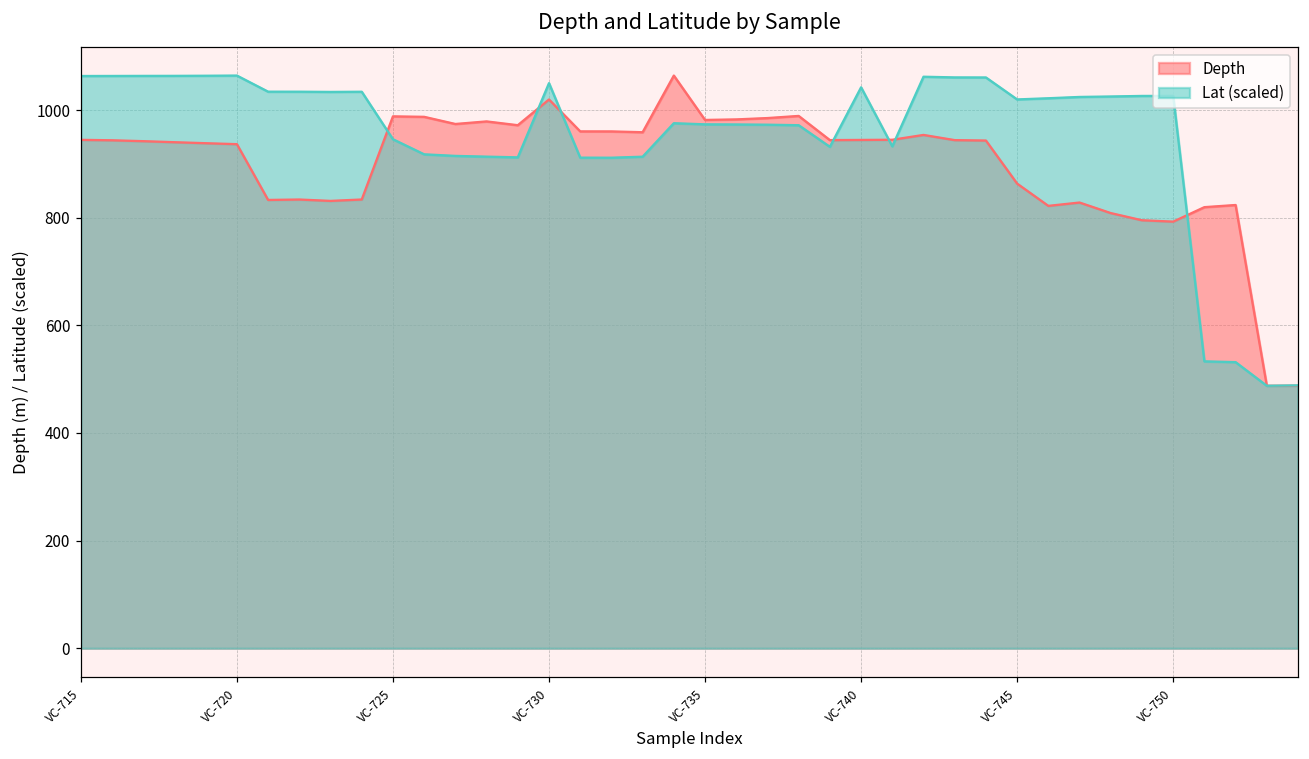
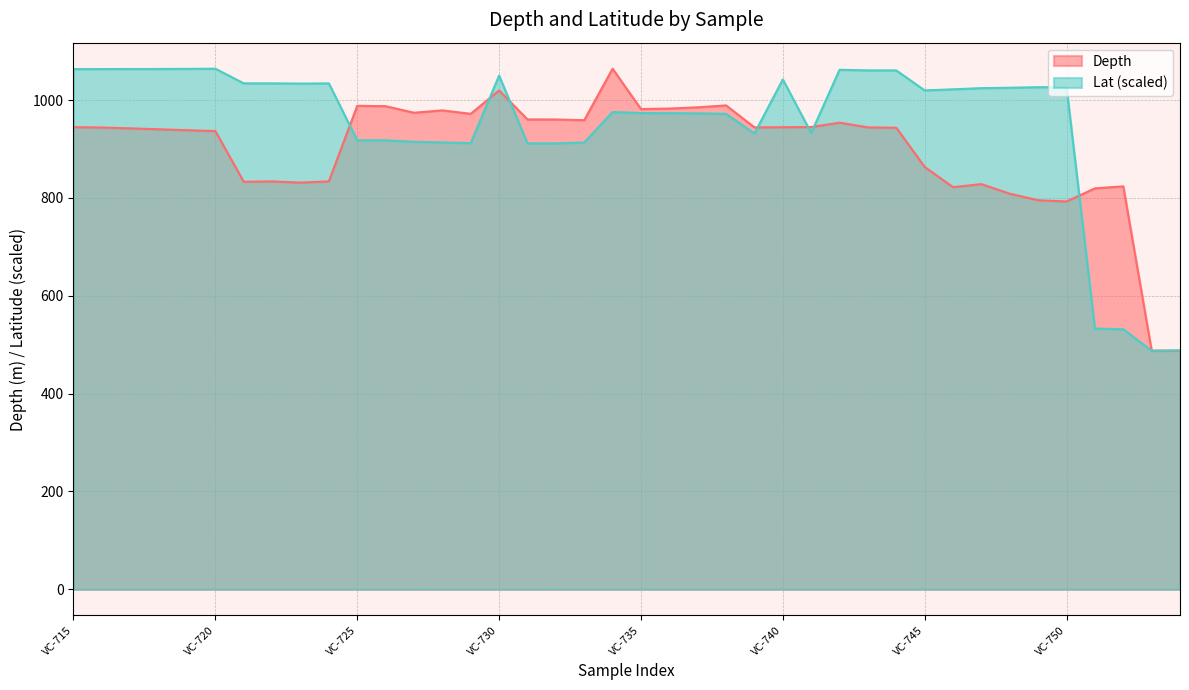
  {
    "Depth": {
      "VC-715": 940,
      "VC-720": 940,
      "VC-725": 990,
      "VC-730": 1020,
      "VC-735": 980,
      "VC-740": 940,
      "VC-745": 860,
      "VC-750": 790
    },
    "Lat (scaled)": {
      "VC-715": 1060,
      "VC-720": 1060,
-     "VC-725": 950,
+     "VC-725": 920,
      "VC-730": 1050,
      "VC-735": 970,
      "VC-740": 1040,
      "VC-745": 1020
    }
  }
